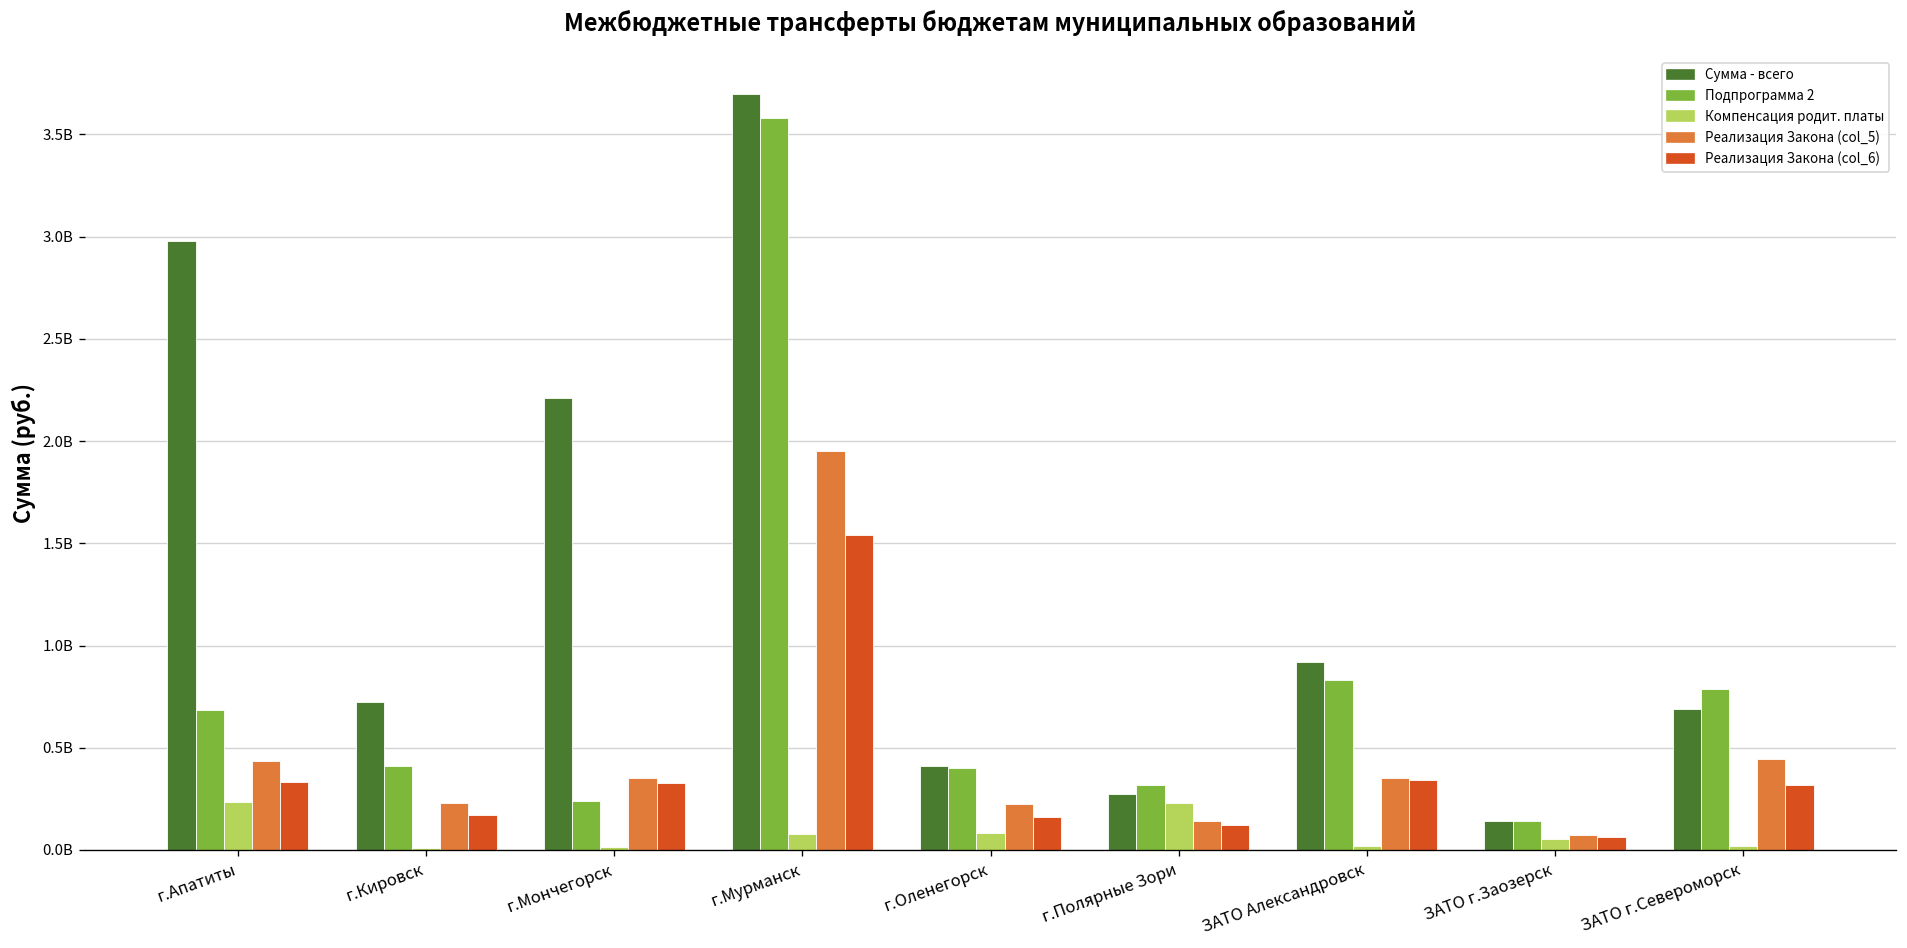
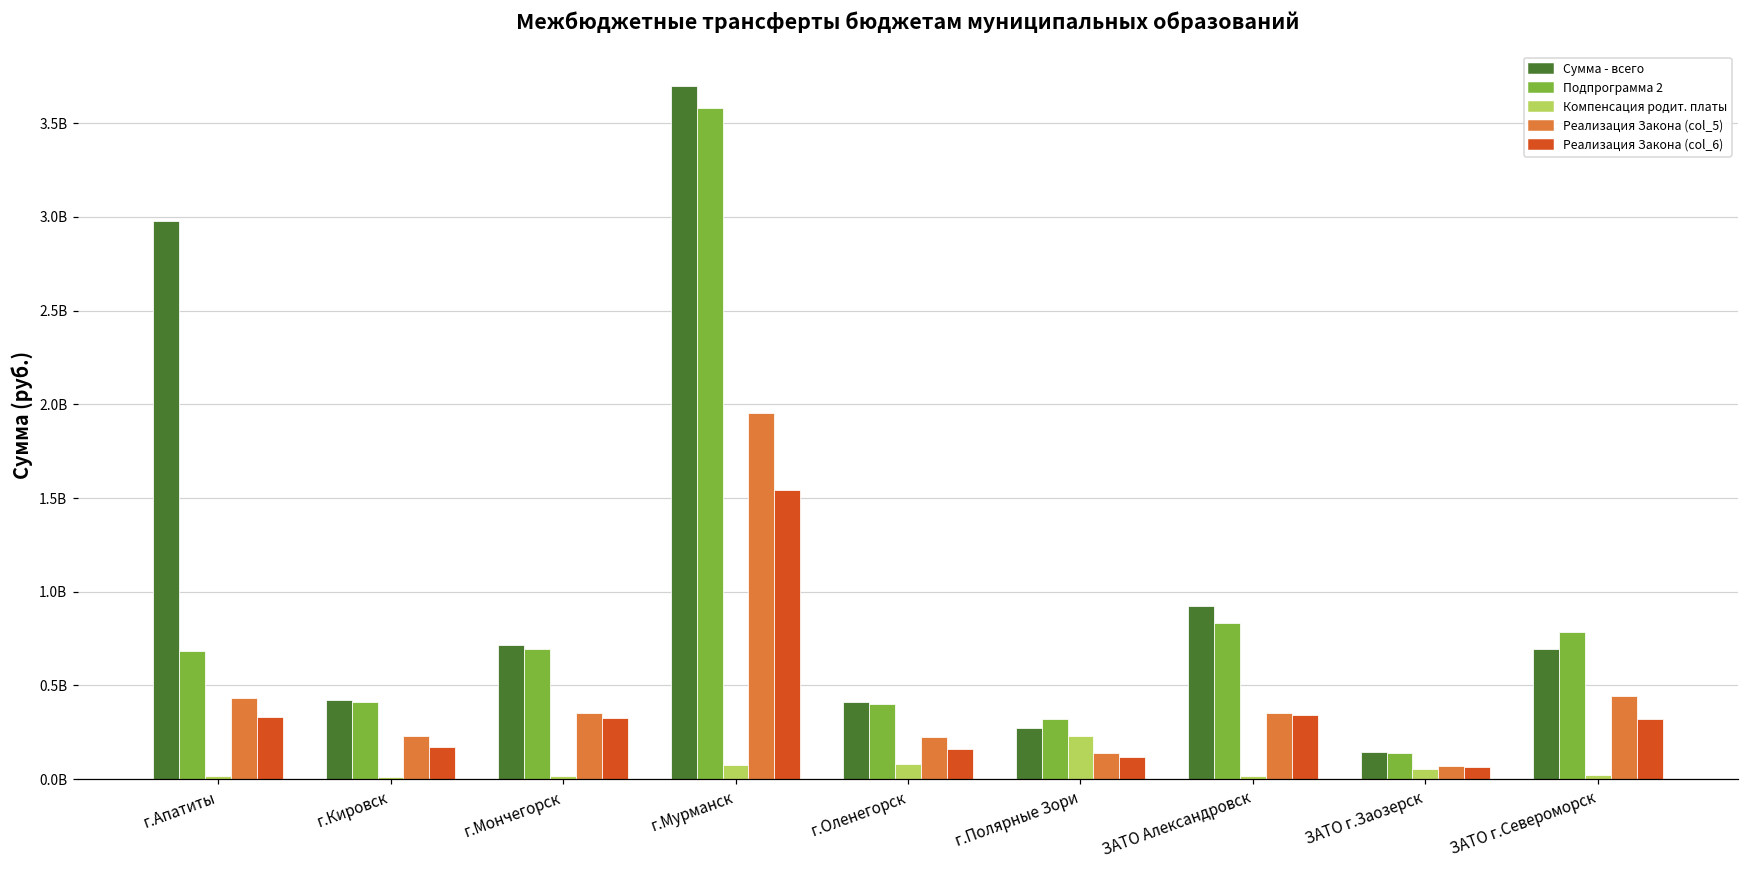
  {
    "Сумма - всего": {
      "г.Апатиты": 2980000000,
-     "г.Кировск": 720000000,
-     "г.Мончегорск": 2210000000,
+     "г.Кировск": 420000000,
+     "г.Мончегорск": 710000000,
      "г.Мурманск": 3700000000,
      "г.Оленегорск": 410000000,
      "г.Полярные Зори": 270000000,
      "ЗАТО Александровск": 920000000,
      "ЗАТО г.Заозерск": 140000000,
      "ЗАТО г.Североморск": 690000000
    },
    "Подпрограмма 2": {
      "г.Апатиты": 680000000,
      "г.Кировск": 410000000,
-     "г.Мончегорск": 240000000,
+     "г.Мончегорск": 690000000,
      "г.Мурманск": 3580000000,
      "г.Оленегорск": 400000000,
      "г.Полярные Зори": 320000000,
      "ЗАТО Александровск": 830000000,
      "ЗАТО г.Заозерск": 140000000,
      "ЗАТО г.Североморск": 790000000
    },
    "Компенсация родит. платы": {
-     "г.Апатиты": 230000000,
+     "г.Апатиты": 20000000,
      "г.Мурманск": 80000000,
      "г.Оленегорск": 80000000,
      "г.Полярные Зори": 230000000,
      "ЗАТО Александровск": 20000000,
      "ЗАТО г.Заозерск": 50000000,
      "ЗАТО г.Североморск": 20000000
    }
  }
